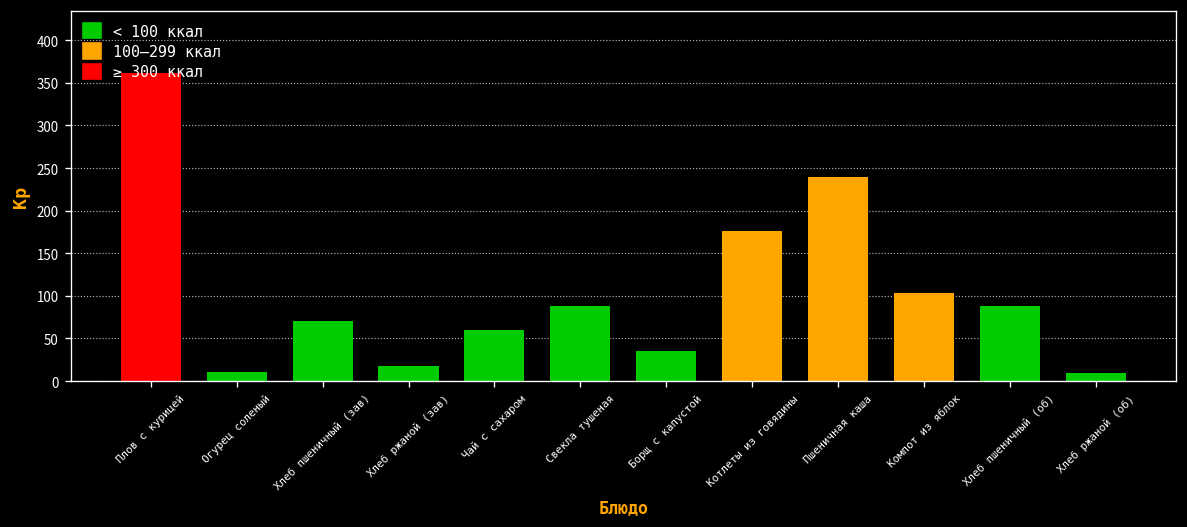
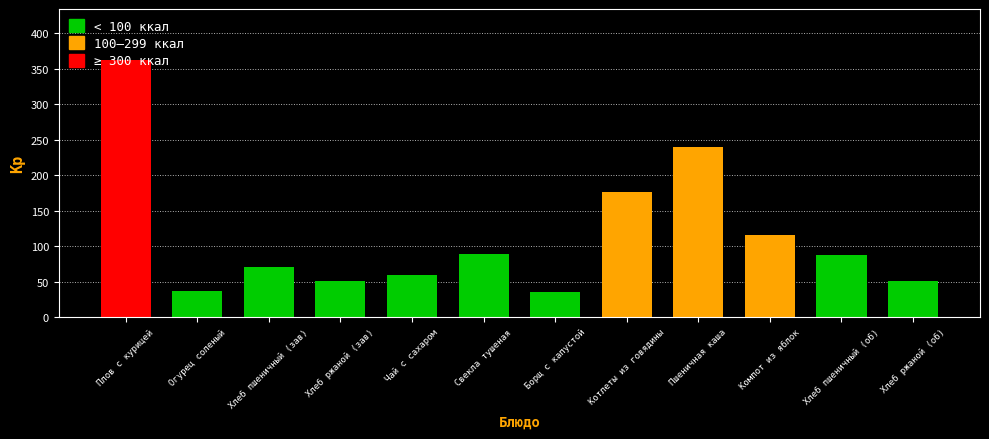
  {
    "Плов с курицей": 360,
-   "Огурец соленый": 10,
+   "Огурец соленый": 40,
    "Хлеб пшеничный (зав)": 70,
-   "Хлеб ржаной (зав)": 20,
+   "Хлеб ржаной (зав)": 50,
    "Чай с сахаром": 60,
    "Свекла тушеная": 90,
    "Борщ с капустой": 40,
    "Котлеты из говядины": 180,
    "Пшеничная каша": 240,
-   "Компот из яблок": 100,
+   "Компот из яблок": 120,
    "Хлеб пшеничный (об)": 90,
-   "Хлеб ржаной (об)": 10
+   "Хлеб ржаной (об)": 50
  }
